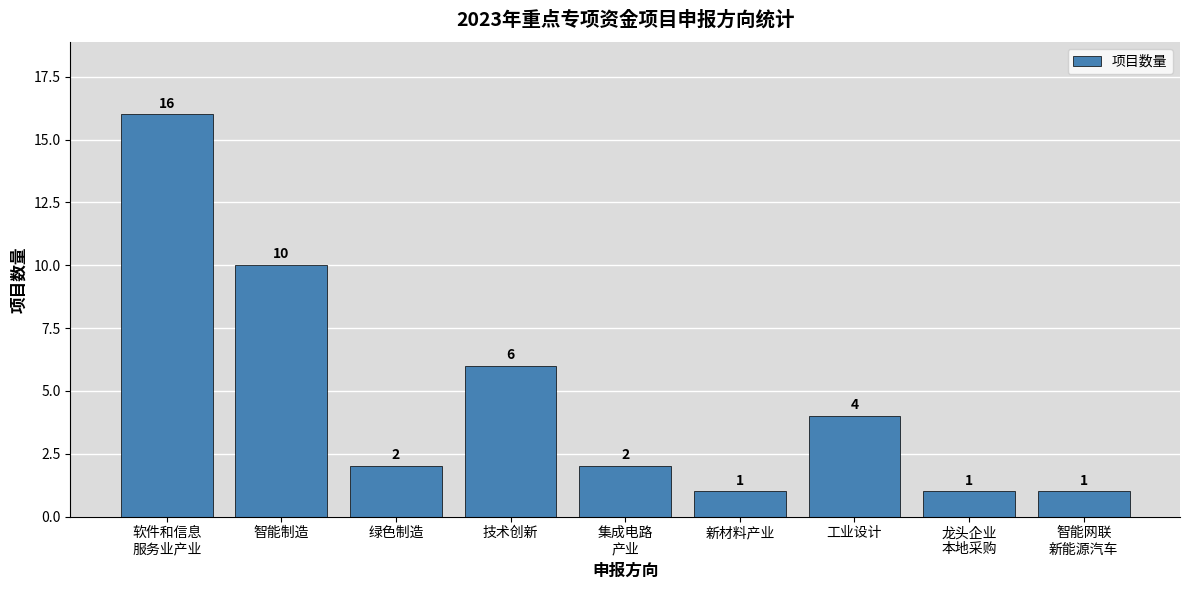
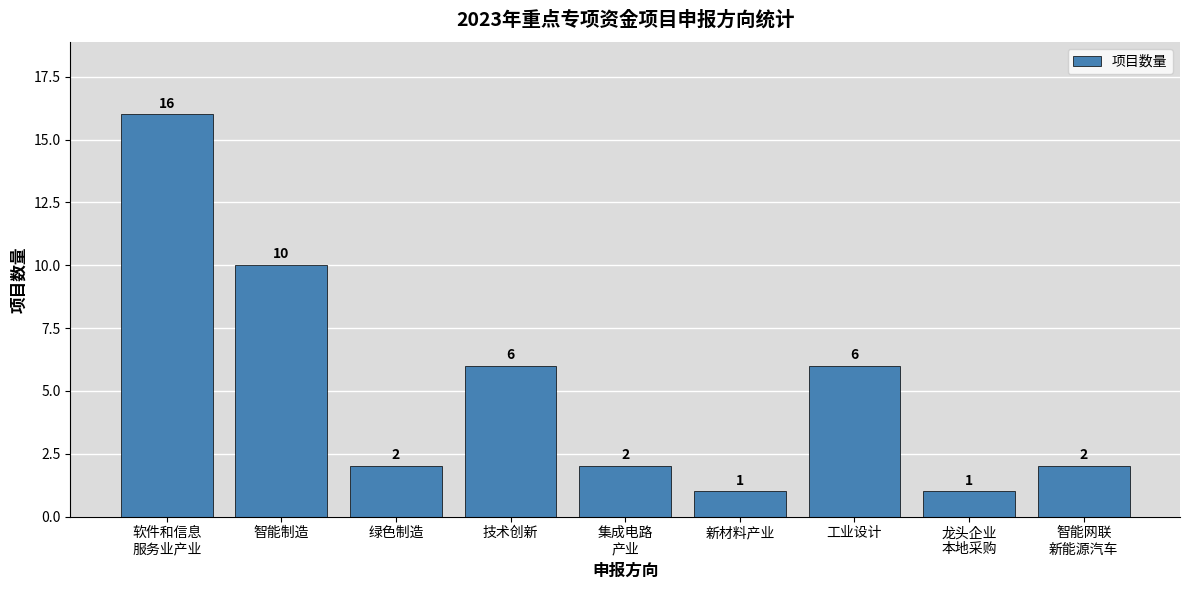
  {
    "软件和信息 服务业产业": 16,
    "智能制造": 10,
    "绿色制造": 2,
    "技术创新": 6,
    "集成电路 产业": 2,
    "新材料产业": 1,
-   "工业设计": 4,
+   "工业设计": 6,
    "龙头企业 本地采购": 1,
-   "智能网联 新能源汽车": 1
+   "智能网联 新能源汽车": 2
  }
